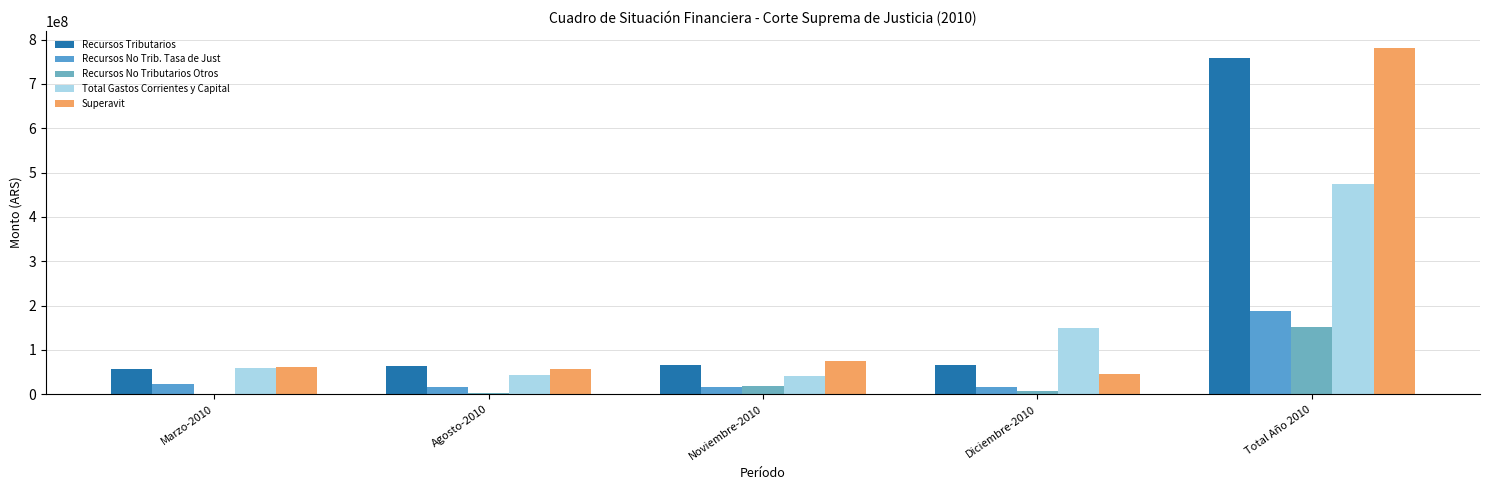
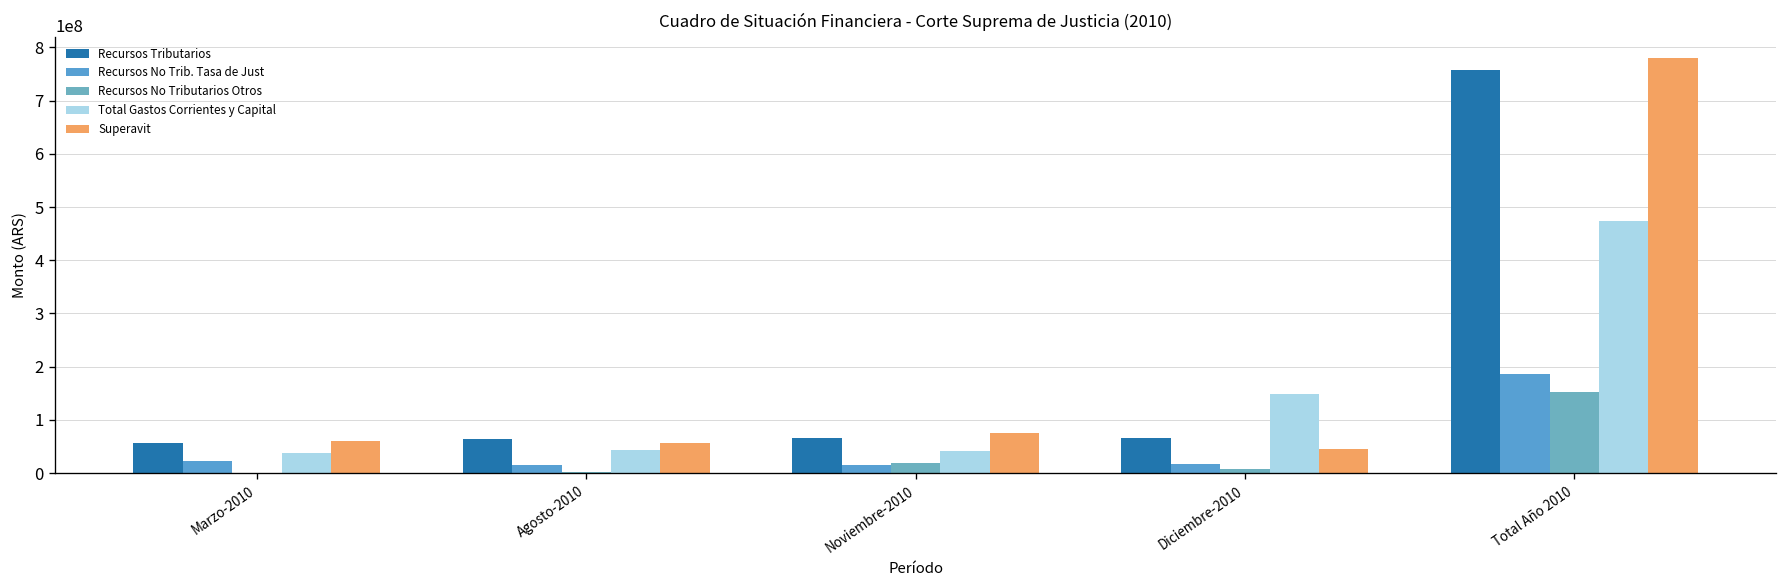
  {
    "Recursos Tributarios": {
      "Marzo-2010": 60000000,
      "Agosto-2010": 60000000,
      "Noviembre-2010": 70000000,
      "Diciembre-2010": 70000000,
      "Total Año 2010": 760000000
    },
    "Total Gastos Corrientes y Capital": {
-     "Marzo-2010": 60000000,
+     "Marzo-2010": 40000000,
      "Agosto-2010": 40000000,
      "Noviembre-2010": 40000000,
      "Diciembre-2010": 150000000,
      "Total Año 2010": 470000000
    },
    "Superavit": {
      "Marzo-2010": 60000000,
      "Agosto-2010": 60000000,
      "Noviembre-2010": 80000000,
      "Diciembre-2010": 40000000,
      "Total Año 2010": 780000000
    }
  }
